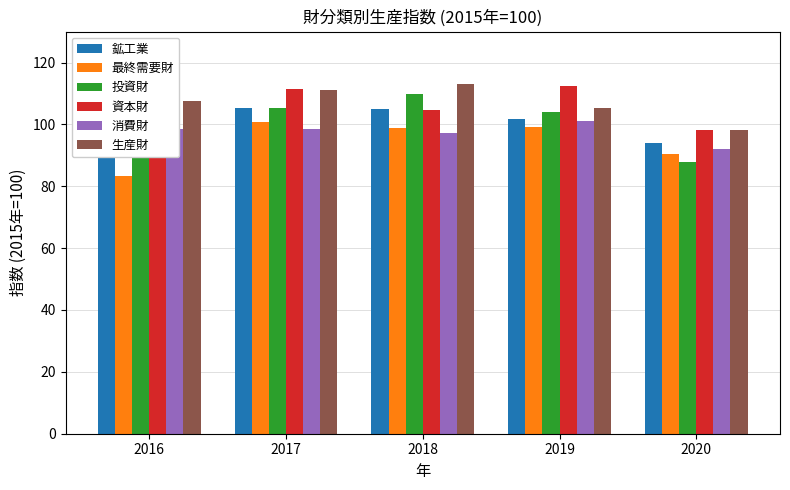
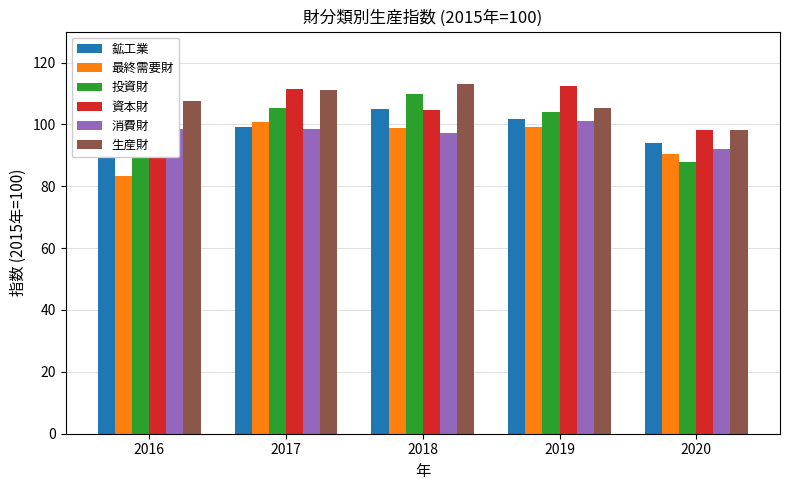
  {
    "鉱工業": {
-     "2017": 105,
+     "2017": 99,
      "2018": 105,
      "2019": 102,
      "2020": 94
    },
    "最終需要財": {
      "2016": 83,
      "2017": 101,
      "2018": 99,
      "2019": 99,
      "2020": 90
    },
    "投資財": {
      "2017": 105,
      "2018": 110,
      "2019": 104,
      "2020": 88
    },
    "資本財": {
      "2017": 112,
      "2018": 105,
      "2019": 112,
      "2020": 98
    },
    "消費財": {
      "2017": 99,
      "2018": 97,
      "2019": 101,
      "2020": 92
    },
    "生産財": {
      "2016": 108,
      "2017": 111,
      "2018": 113,
      "2019": 105,
      "2020": 98
    }
  }
